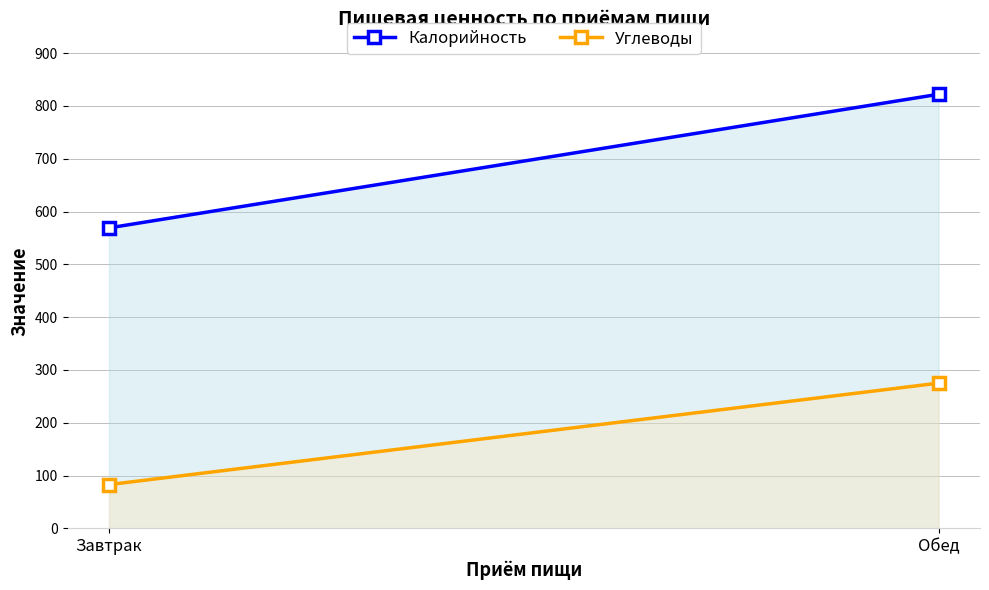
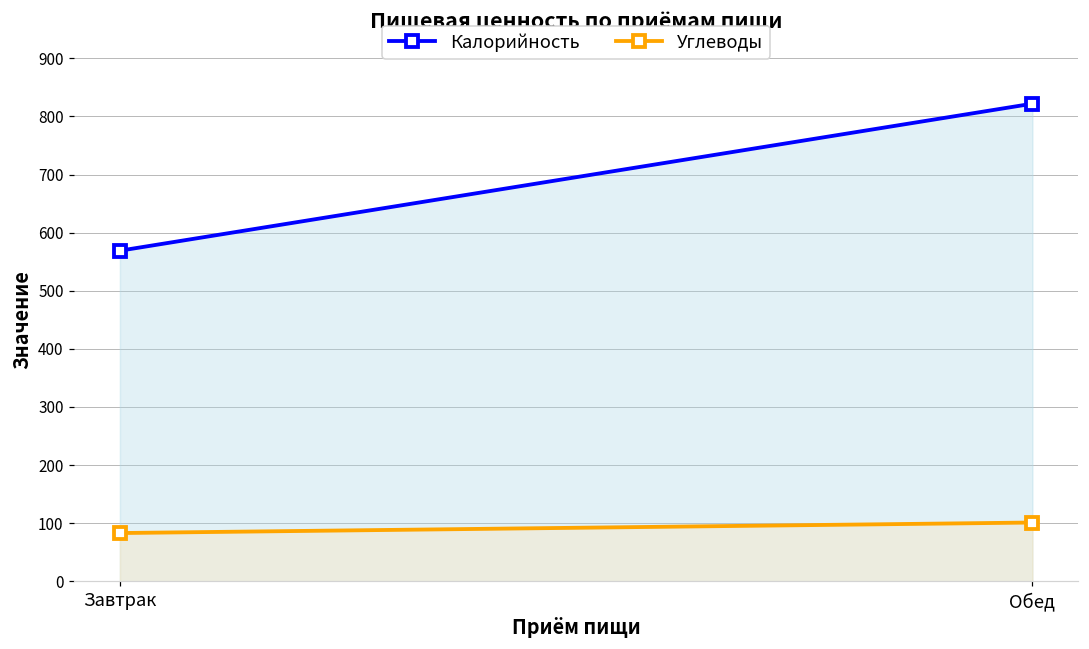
  {
    "Калорийность": {
      "Завтрак": 570,
      "Обед": 820
    },
    "Углеводы": {
      "Завтрак": 80,
-     "Обед": 280
+     "Обед": 100
    }
  }
